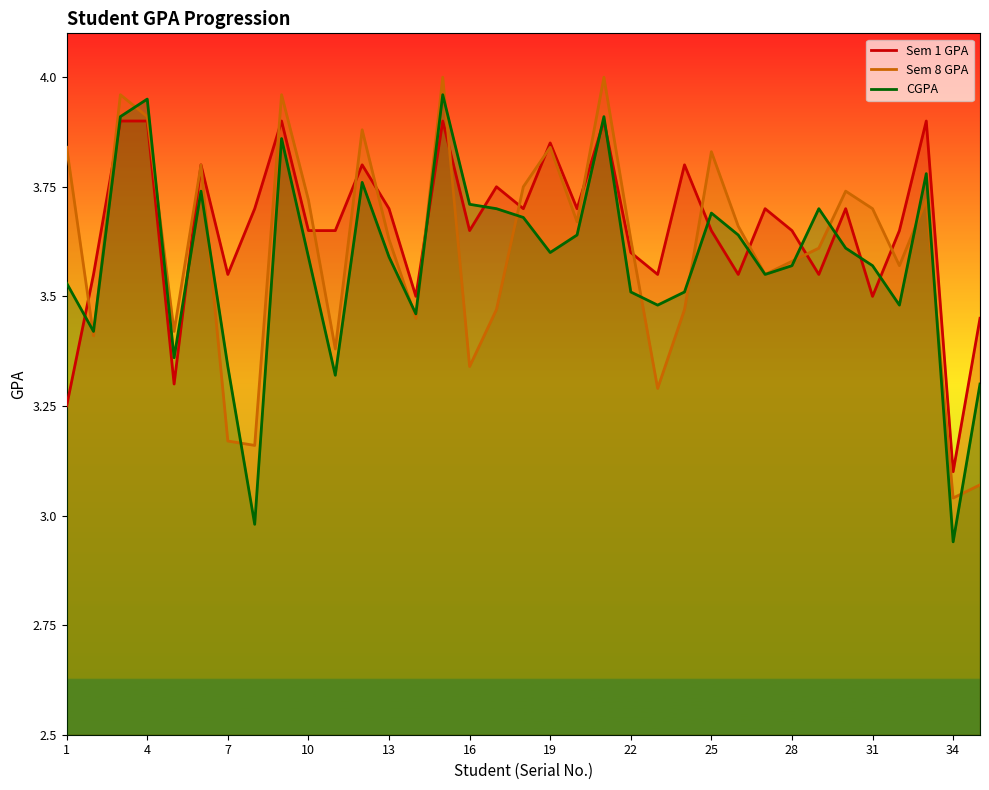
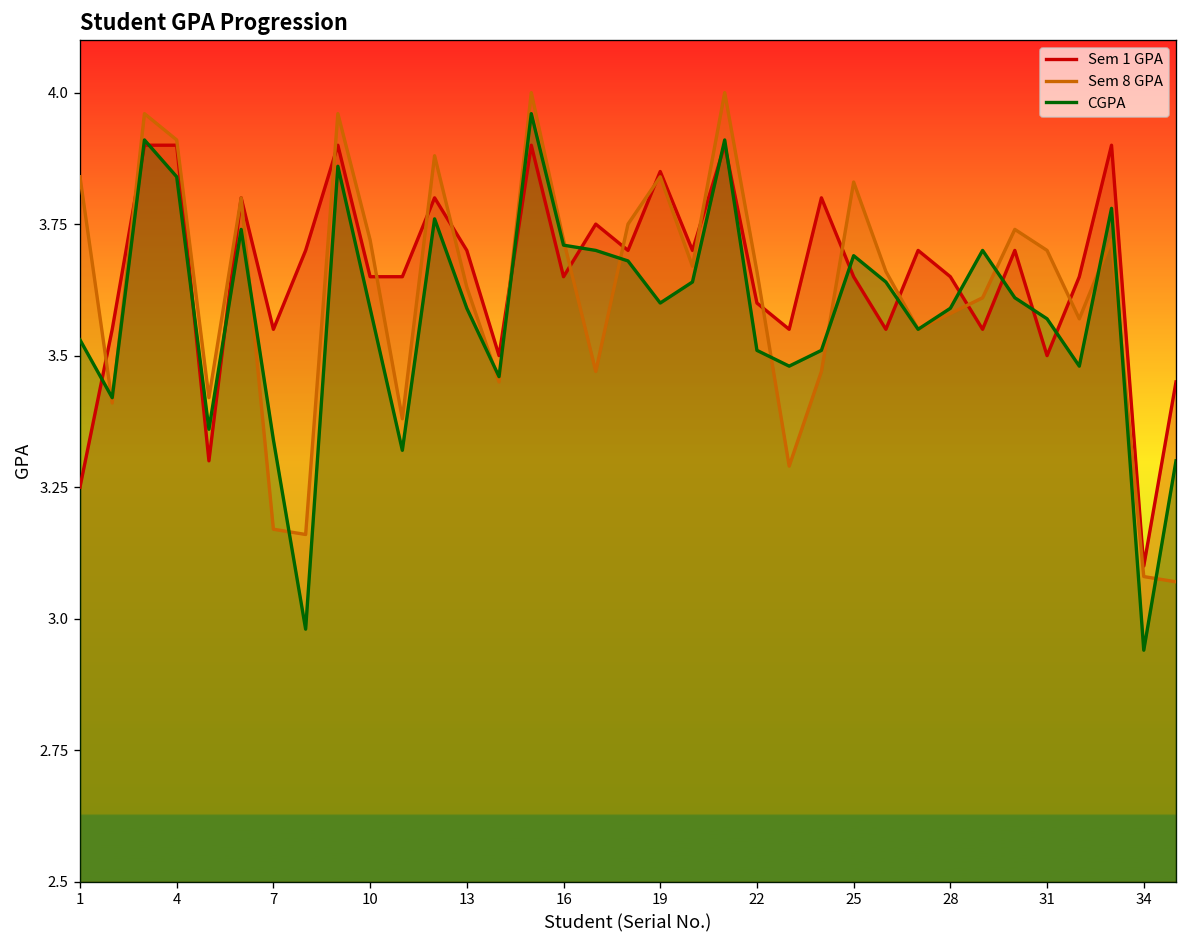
  {
    "Sem 1 GPA": {
      "1": 3.25,
      "4": 3.90,
      "7": 3.55,
      "10": 3.65,
      "13": 3.70,
      "16": 3.65,
      "19": 3.85,
      "22": 3.60,
      "25": 3.65,
      "28": 3.65,
      "31": 3.50,
      "34": 3.10
    },
    "Sem 8 GPA": {
      "1": 3.84,
      "4": 3.91,
      "7": 3.17,
      "10": 3.72,
      "13": 3.63,
-     "16": 3.34,
+     "16": 3.72,
      "19": 3.84,
-     "22": 3.63,
+     "22": 3.66,
      "25": 3.83,
      "28": 3.58,
      "31": 3.70,
-     "34": 3.04
+     "34": 3.08
    },
    "CGPA": {
      "1": 3.53,
-     "4": 3.95,
+     "4": 3.84,
      "7": 3.34,
      "10": 3.59,
      "13": 3.59,
      "16": 3.71,
      "19": 3.60,
      "22": 3.51,
      "25": 3.69,
-     "28": 3.57,
+     "28": 3.59,
      "31": 3.57,
      "34": 2.94
    }
  }
